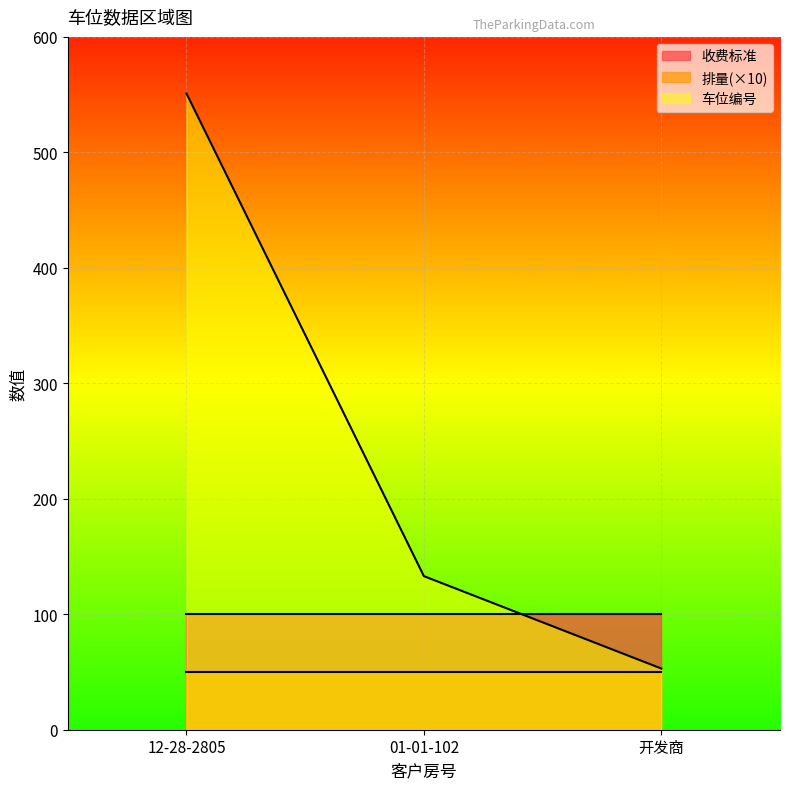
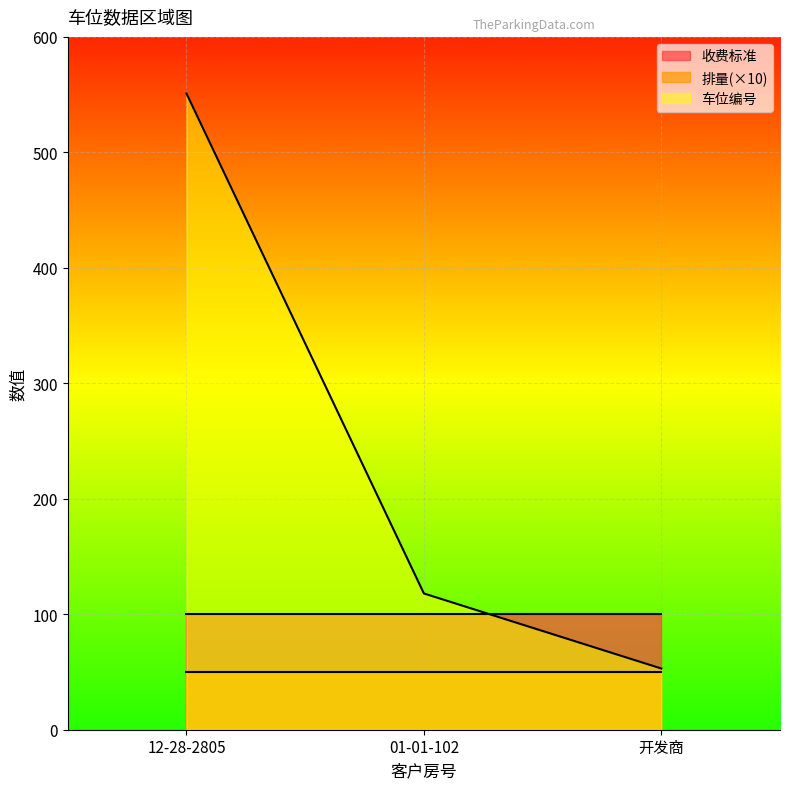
  {
    "收费标准": {
      "12-28-2805": 100,
      "01-01-102": 100,
      "开发商": 100
    },
    "排量(×10)": {
      "12-28-2805": 50,
      "01-01-102": 50,
      "开发商": 50
    },
    "车位编号": {
      "12-28-2805": 551,
-     "01-01-102": 133,
+     "01-01-102": 118,
      "开发商": 53
    }
  }
